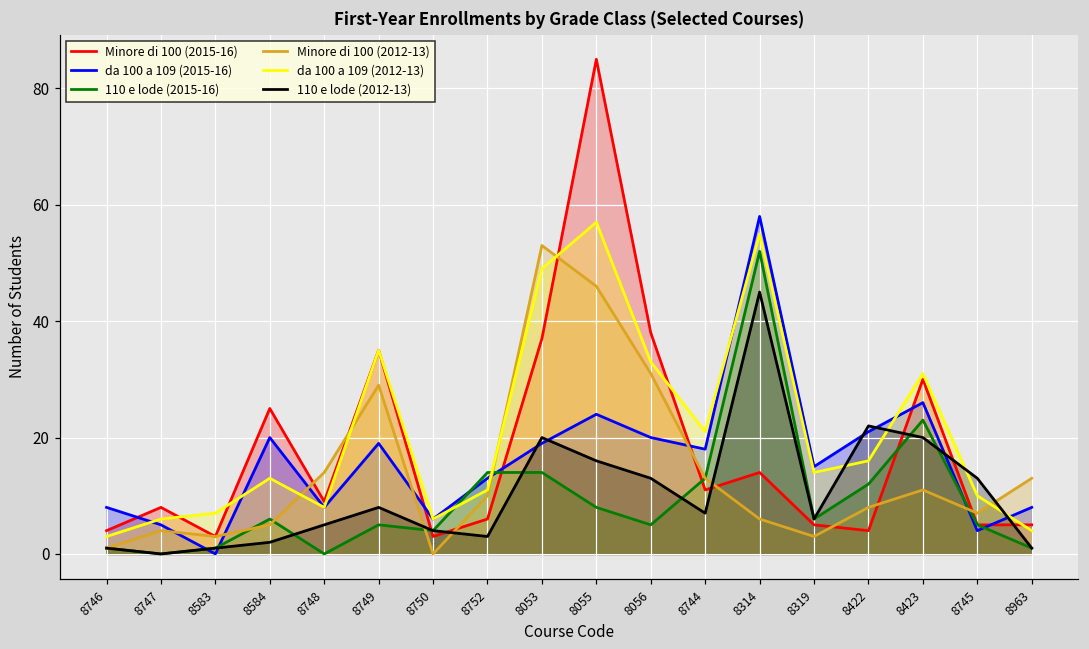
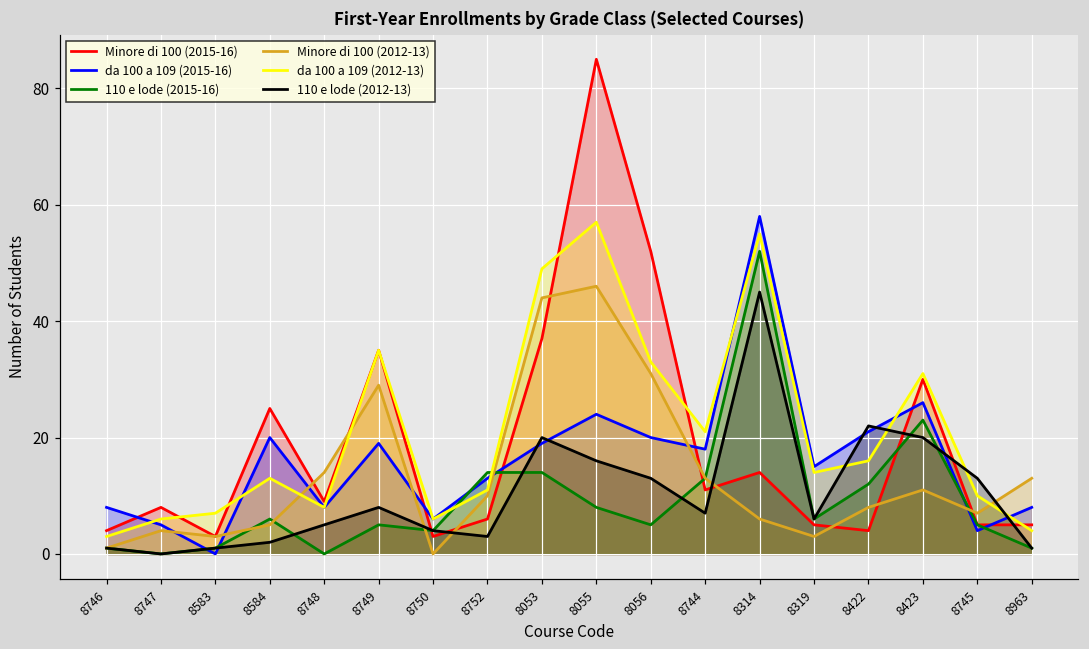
  {
    "Minore di 100 (2015-16)": {
      "8746": 4,
      "8747": 8,
      "8584": 25,
      "8748": 9,
      "8750": 3,
      "8752": 6,
      "8053": 37,
      "8055": 85,
-     "8056": 38,
+     "8056": 52,
      "8744": 11,
      "8314": 14,
      "8319": 5,
      "8422": 4,
      "8423": 30,
      "8963": 5
    },
    "da 100 a 109 (2015-16)": {
      "8746": 8,
      "8747": 5,
      "8583": 0,
      "8584": 20,
      "8749": 19,
      "8752": 13,
      "8053": 19,
      "8055": 24,
      "8056": 20,
      "8744": 18,
      "8314": 58,
      "8319": 15,
      "8422": 21,
      "8423": 26,
      "8745": 4,
      "8963": 8
    },
    "110 e lode (2015-16)": {
      "8584": 6,
      "8748": 0,
      "8749": 5,
      "8752": 14,
      "8053": 14,
      "8055": 8,
      "8056": 5,
      "8314": 52,
      "8422": 12,
      "8423": 23
    },
    "Minore di 100 (2012-13)": {
      "8747": 4,
      "8584": 5,
      "8748": 14,
      "8749": 29,
      "8750": 0,
      "8752": 10,
-     "8053": 53,
+     "8053": 44,
      "8055": 46,
      "8056": 31,
      "8314": 6,
      "8319": 3,
      "8422": 8,
      "8423": 11,
      "8745": 7,
      "8963": 13
    },
    "da 100 a 109 (2012-13)": {
      "8746": 3,
      "8747": 6,
      "8583": 7,
      "8584": 13,
      "8752": 11,
      "8053": 49,
      "8055": 57,
      "8056": 33,
      "8744": 21,
      "8314": 55,
      "8319": 14,
      "8422": 16,
      "8423": 31,
      "8745": 10,
      "8963": 4
    },
    "110 e lode (2012-13)": {
      "8584": 2,
      "8748": 5,
      "8749": 8,
      "8752": 3,
      "8053": 20,
      "8055": 16,
      "8056": 13,
      "8744": 7,
      "8314": 45,
      "8422": 22,
      "8423": 20,
      "8745": 13
    }
  }
